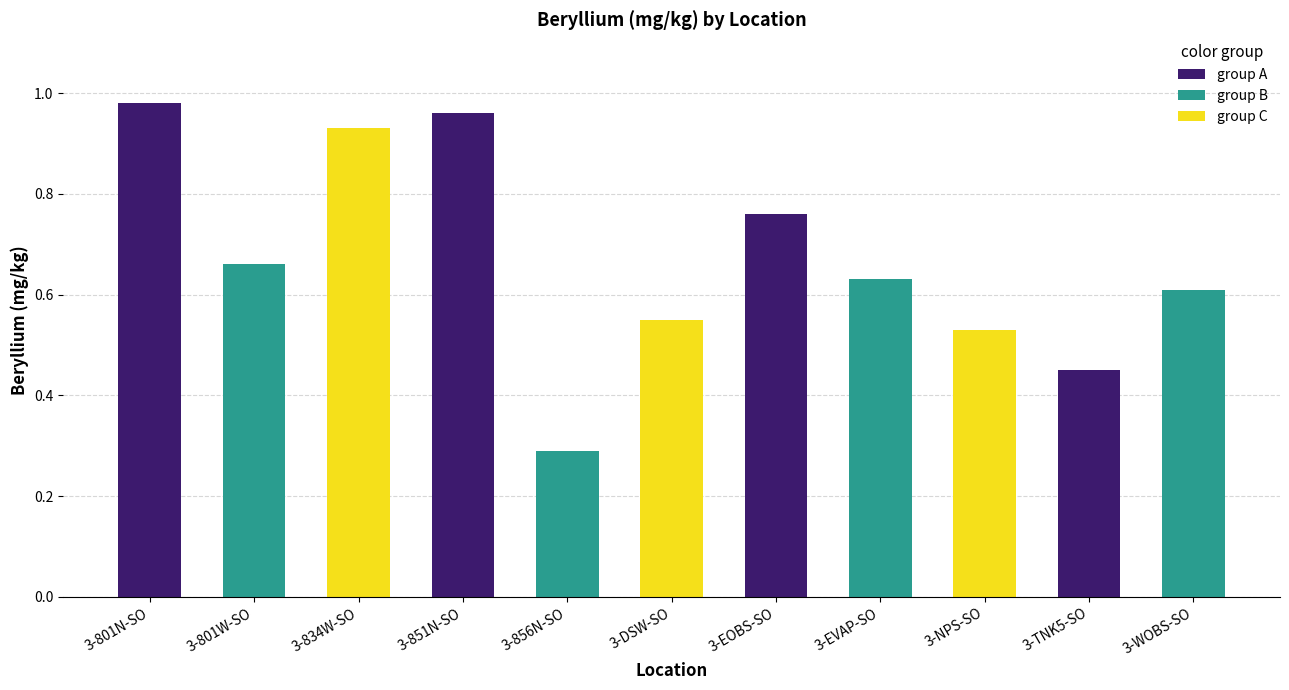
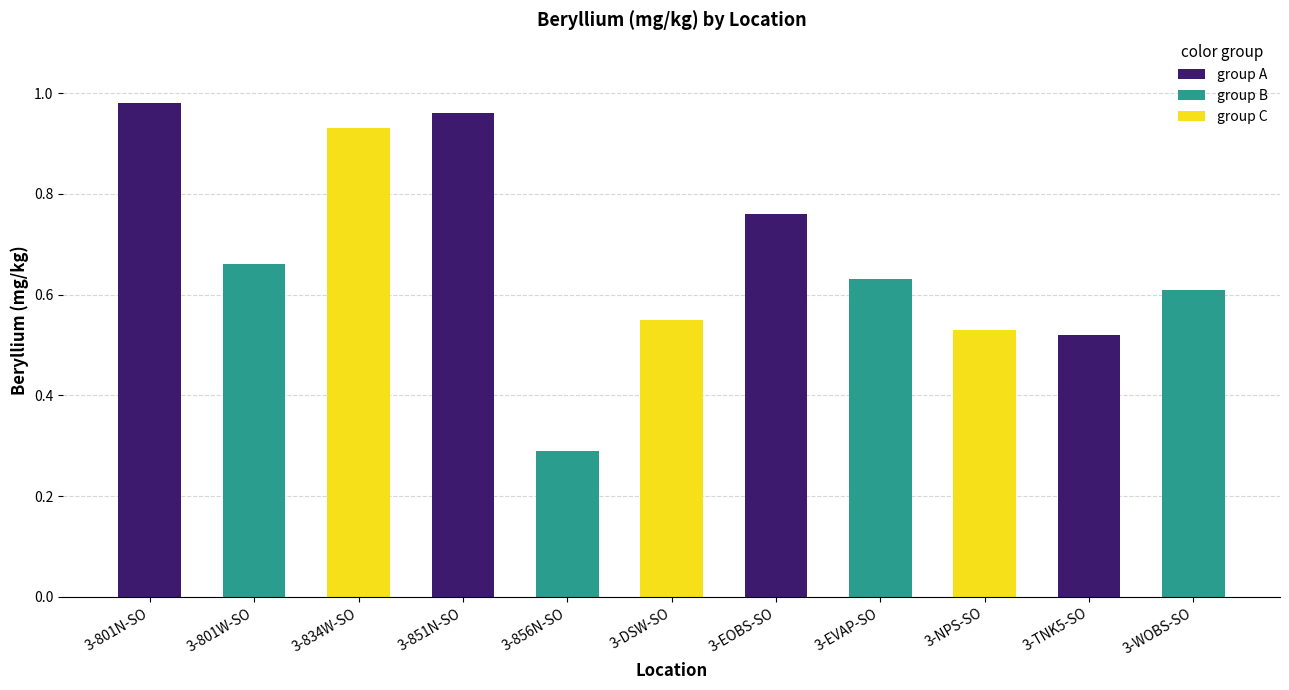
  {
    "3-801N-SO": 0.98,
    "3-801W-SO": 0.66,
    "3-834W-SO": 0.93,
    "3-851N-SO": 0.96,
    "3-856N-SO": 0.29,
    "3-DSW-SO": 0.55,
    "3-EOBS-SO": 0.76,
    "3-EVAP-SO": 0.63,
    "3-NPS-SO": 0.53,
-   "3-TNK5-SO": 0.45,
+   "3-TNK5-SO": 0.52,
    "3-WOBS-SO": 0.61
  }
